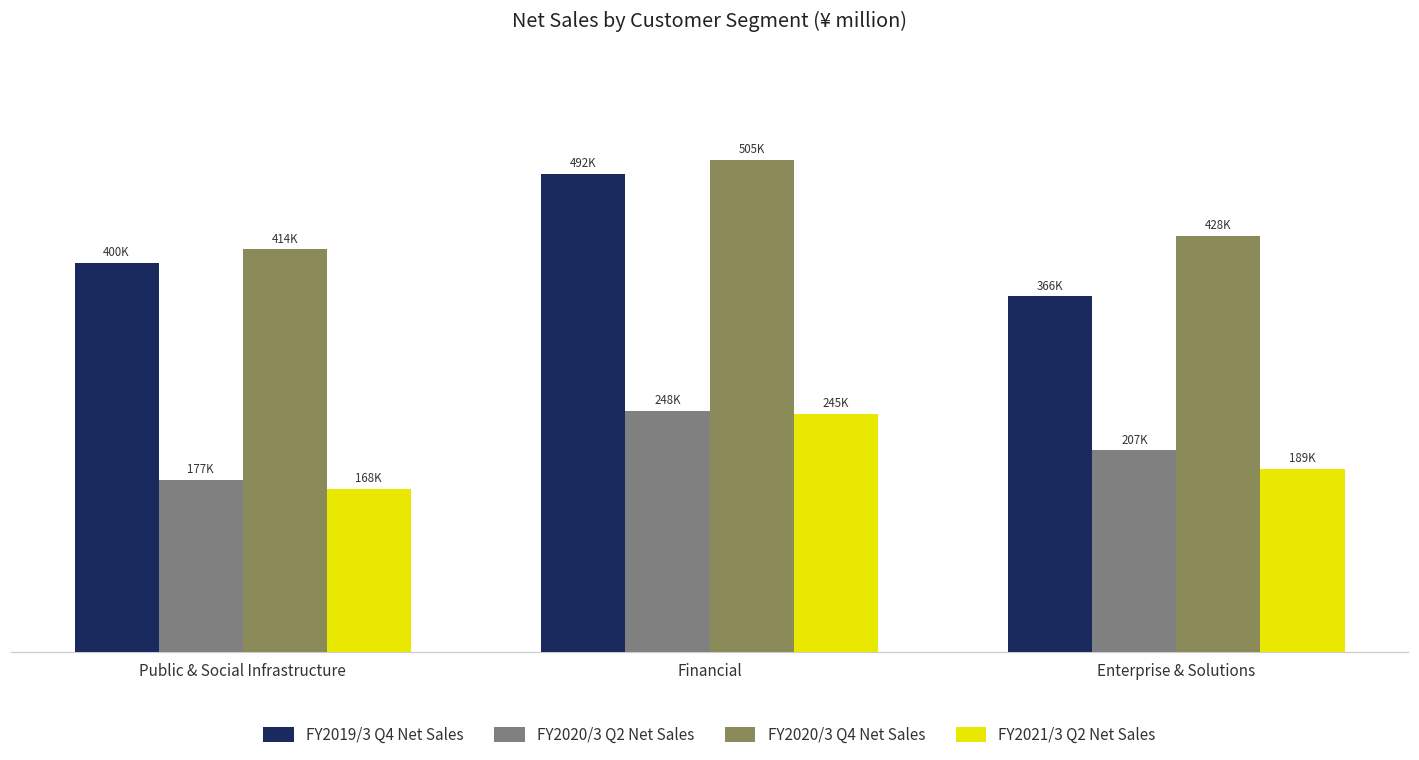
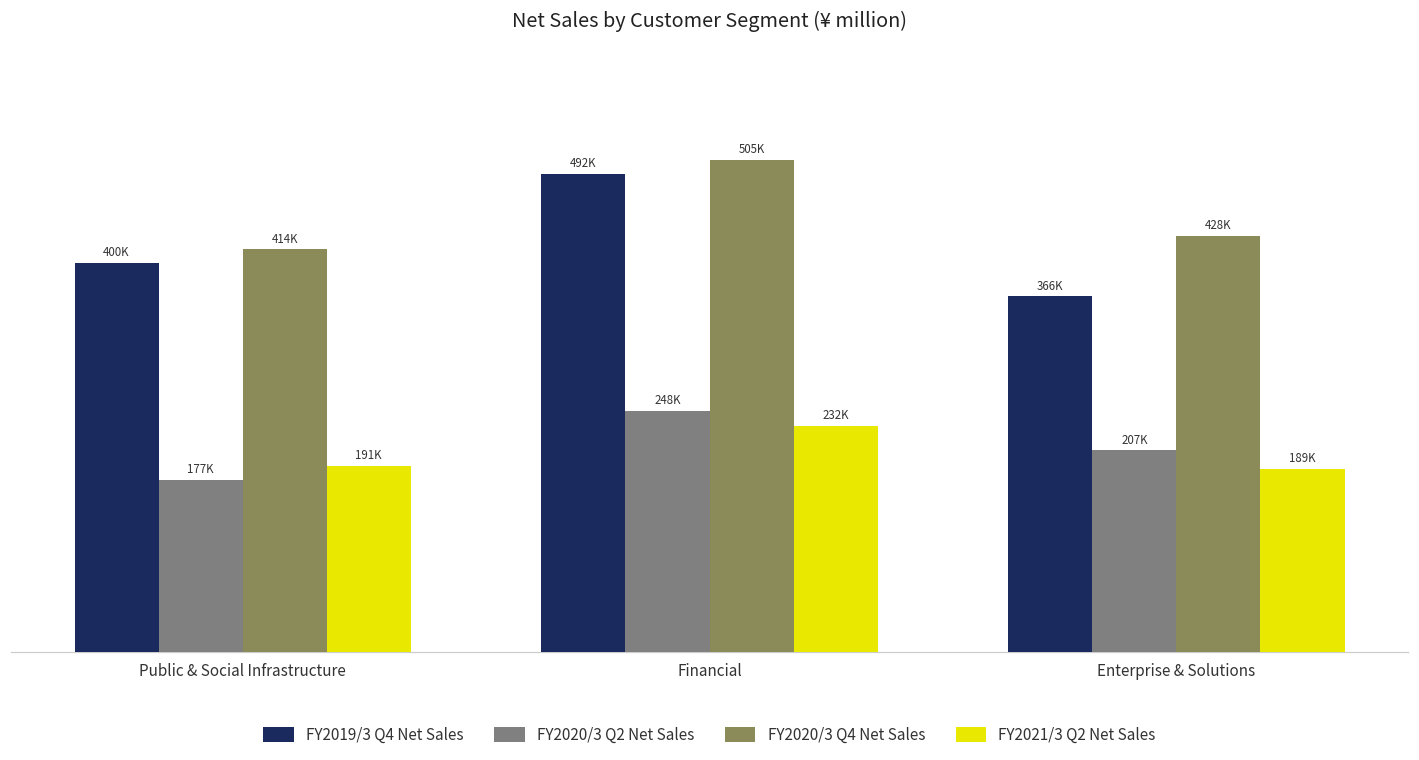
  {
    "FY2019/3 Q4 Net Sales": {
      "Public & Social Infrastructure": "400K",
      "Financial": "492K",
      "Enterprise & Solutions": "366K"
    },
    "FY2021/3 Q2 Net Sales": {
-     "Public & Social Infrastructure": "168K",
-     "Financial": "245K",
+     "Public & Social Infrastructure": "191K",
+     "Financial": "232K",
      "Enterprise & Solutions": "189K"
    }
  }
